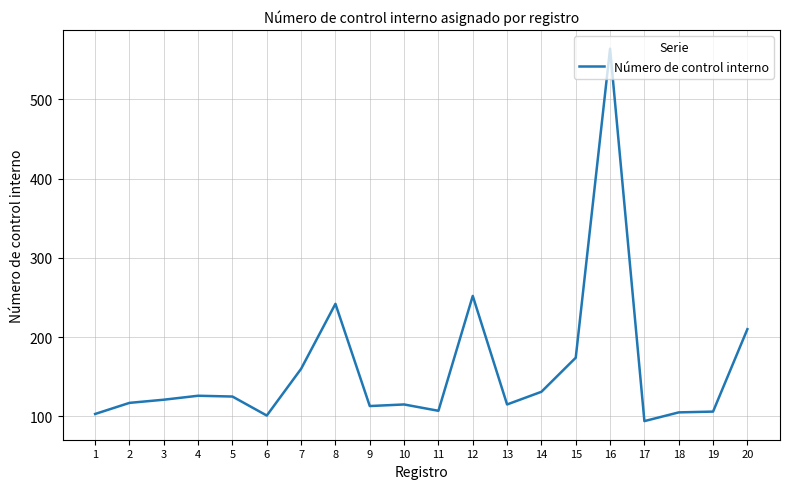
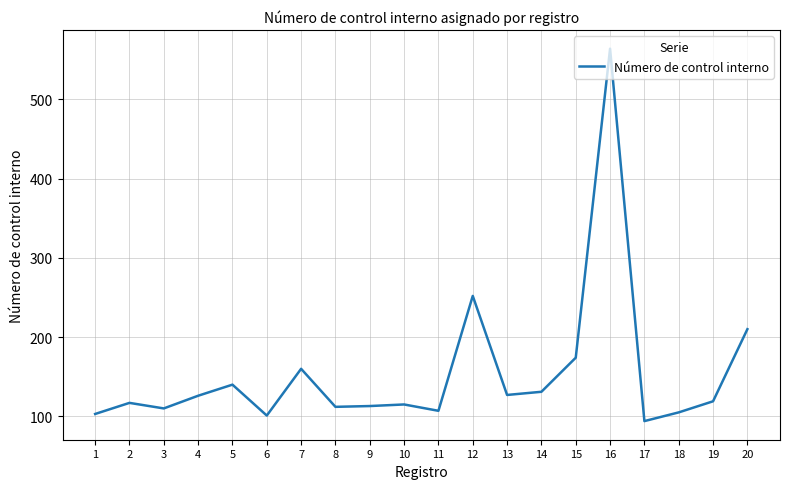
  {
    "1": 100,
    "2": 120,
-   "3": 120,
+   "3": 110,
    "4": 130,
-   "5": 130,
+   "5": 140,
    "6": 100,
    "7": 160,
-   "8": 240,
+   "8": 110,
    "9": 110,
    "10": 120,
    "11": 110,
    "12": 250,
-   "13": 120,
+   "13": 130,
    "14": 130,
    "15": 170,
    "17": 90,
    "18": 110,
-   "19": 110,
+   "19": 120,
    "20": 210
  }
